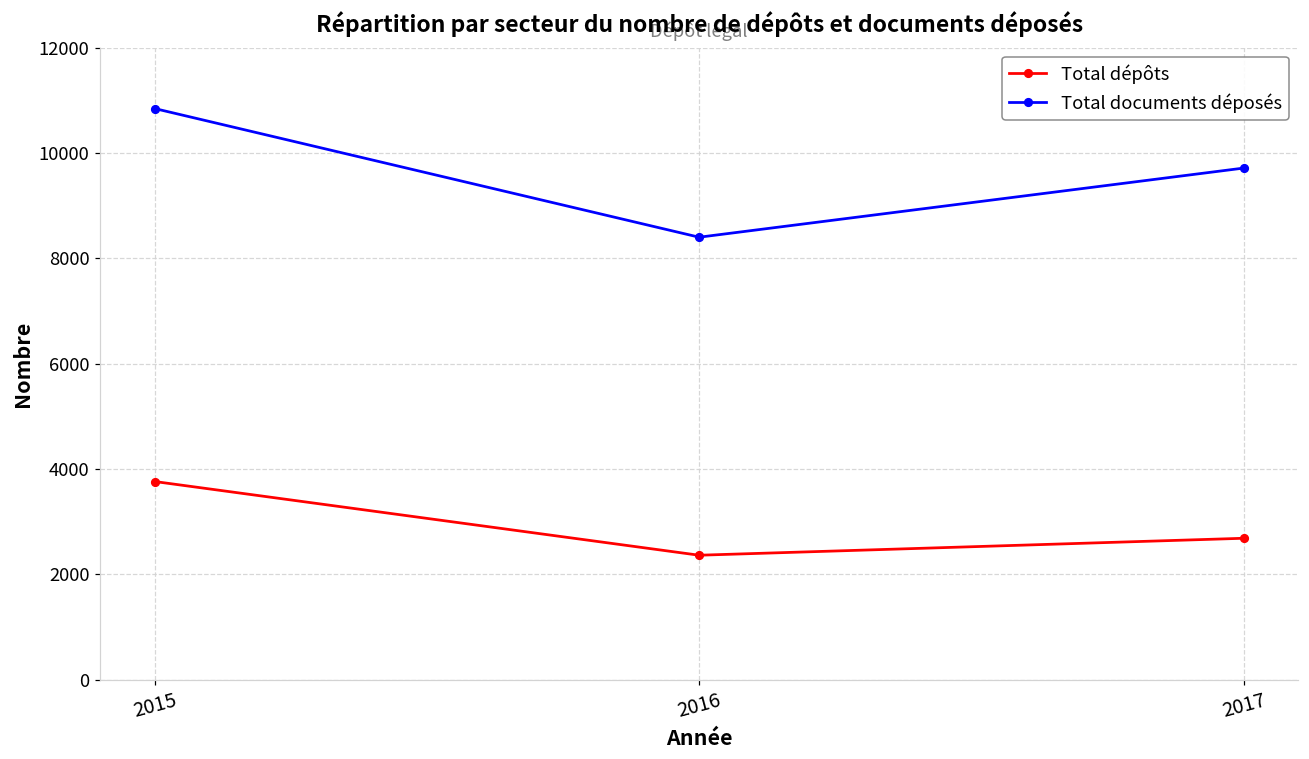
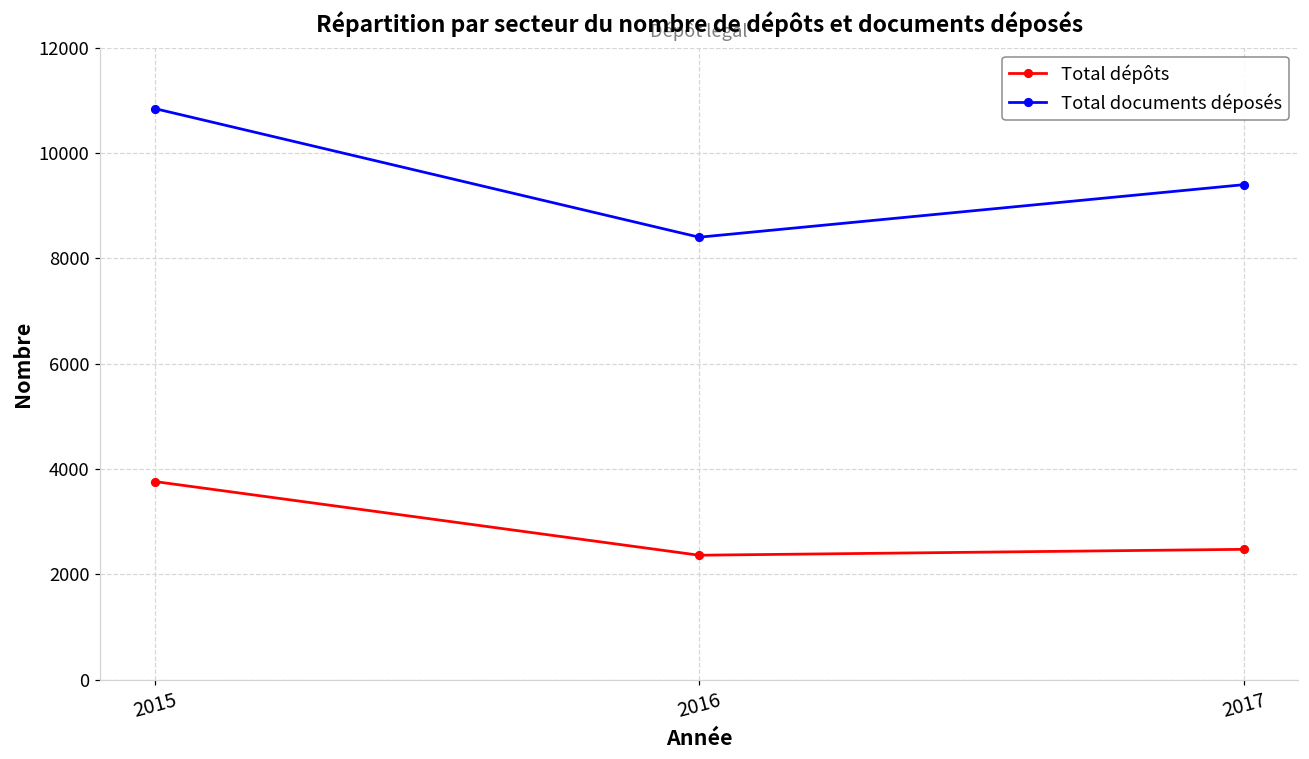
  {
    "Total dépôts": {
      "2015": 3800,
      "2016": 2400,
-     "2017": 2700
+     "2017": 2500
    },
    "Total documents déposés": {
      "2015": 10800,
      "2016": 8400,
-     "2017": 9700
+     "2017": 9400
    }
  }
